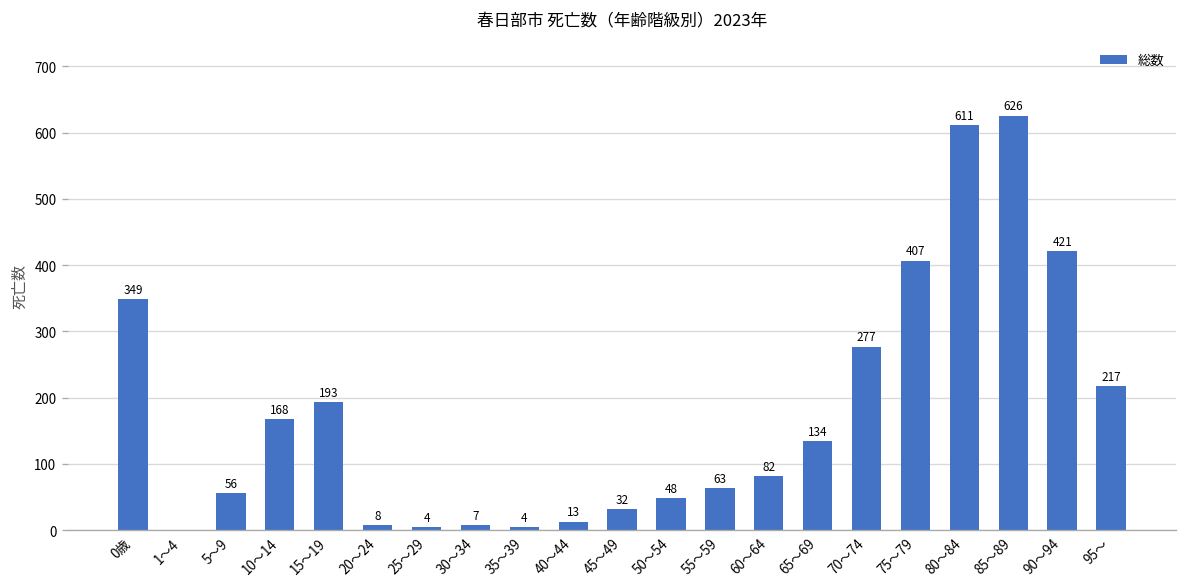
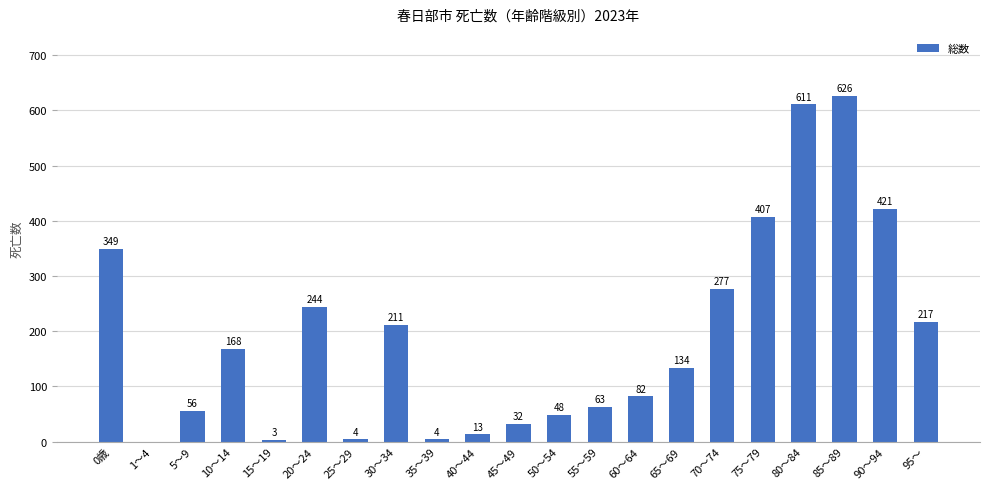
  {
    "0歳": 349,
    "5～9": 56,
    "10～14": 168,
-   "15～19": 193,
-   "20～24": 8,
+   "15～19": 3,
+   "20～24": 244,
    "25～29": 4,
-   "30～34": 7,
+   "30～34": 211,
    "35～39": 4,
    "40～44": 13,
    "45～49": 32,
    "50～54": 48,
    "55～59": 63,
    "60～64": 82,
    "65～69": 134,
    "70～74": 277,
    "75～79": 407,
    "80～84": 611,
    "85～89": 626,
    "90～94": 421,
    "95～": 217
  }
